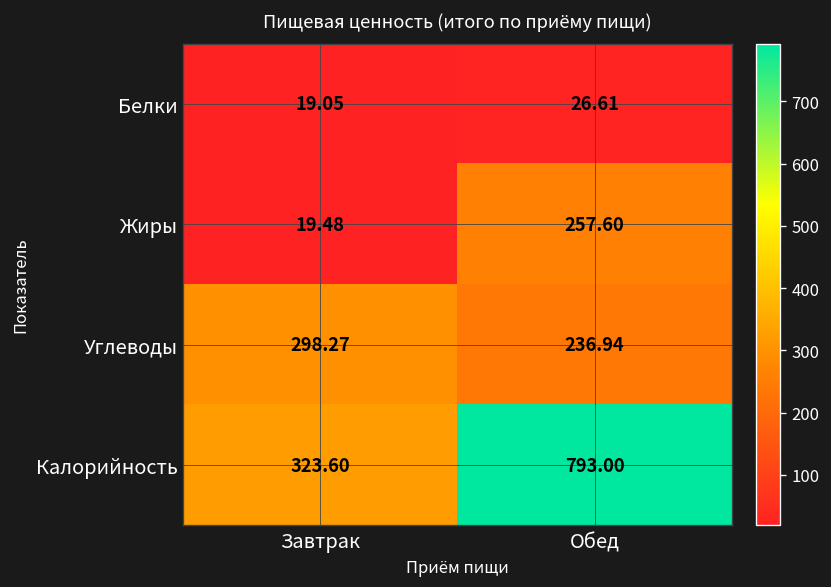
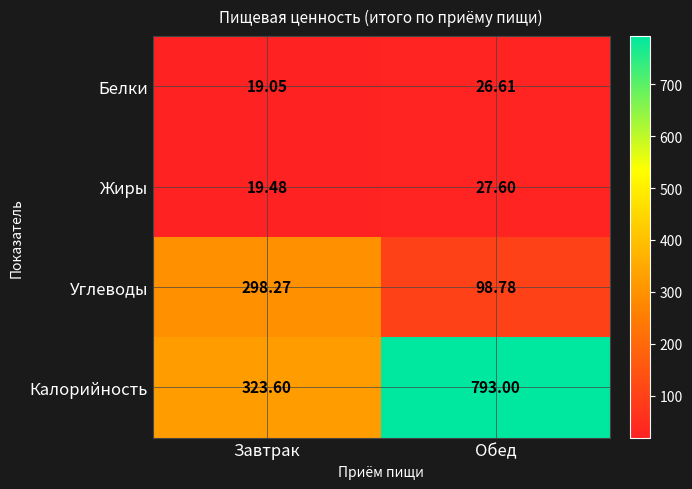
  {
    "Белки": {
      "Завтрак": 19.05,
      "Обед": 26.61
    },
    "Жиры": {
      "Завтрак": 19.48,
-     "Обед": 257.60
+     "Обед": 27.60
    },
    "Углеводы": {
      "Завтрак": 298.27,
-     "Обед": 236.94
+     "Обед": 98.78
    },
    "Калорийность": {
      "Завтрак": 323.60,
      "Обед": 793.00
    }
  }
